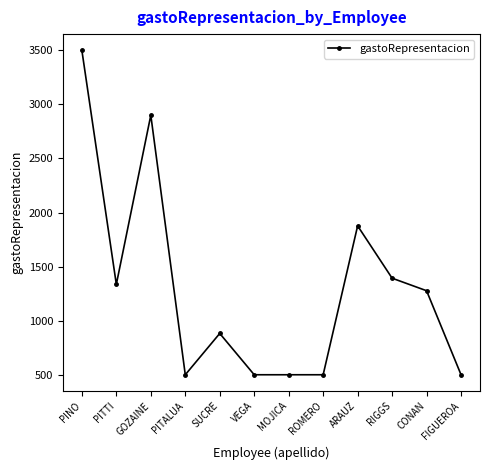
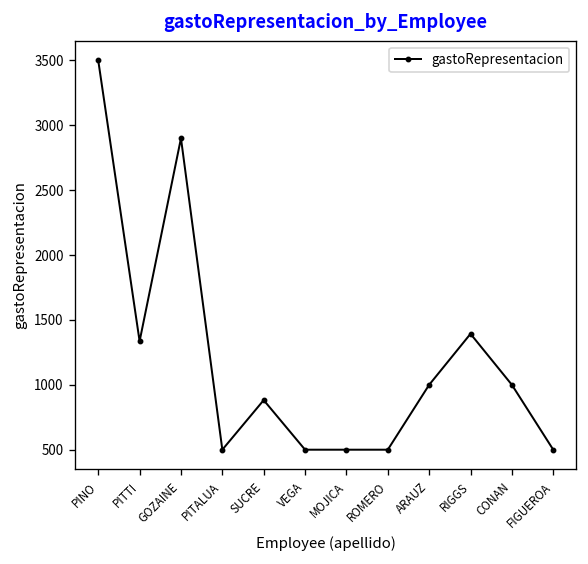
  {
    "PINO": 3500,
    "PITTI": 1340,
    "GOZAINE": 2900,
    "PITALUA": 500,
    "SUCRE": 880,
    "VEGA": 500,
    "MOJICA": 500,
    "ROMERO": 500,
-   "ARAUZ": 1880,
+   "ARAUZ": 1000,
    "RIGGS": 1390,
-   "CONAN": 1280,
+   "CONAN": 1000,
    "FIGUEROA": 500
  }
